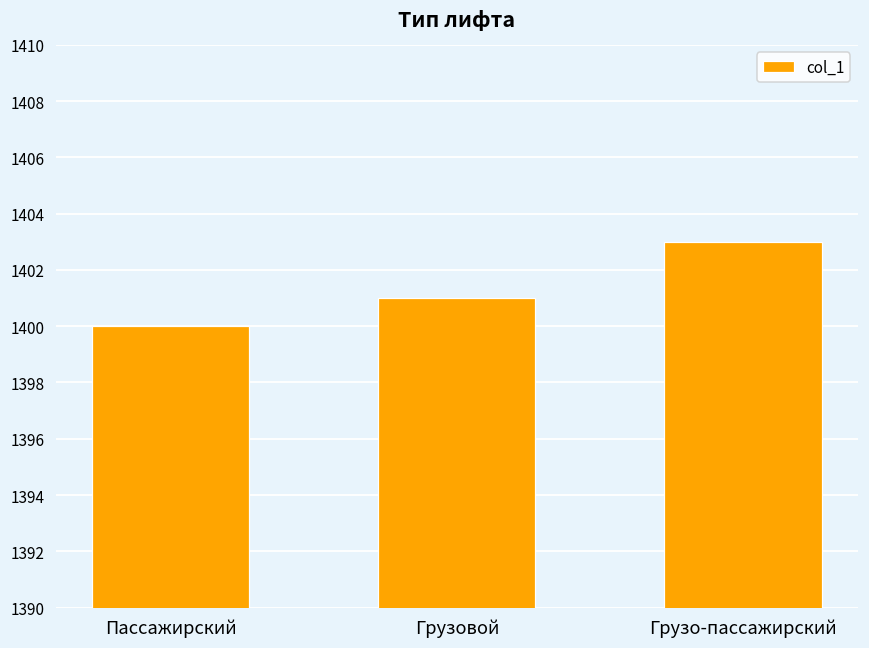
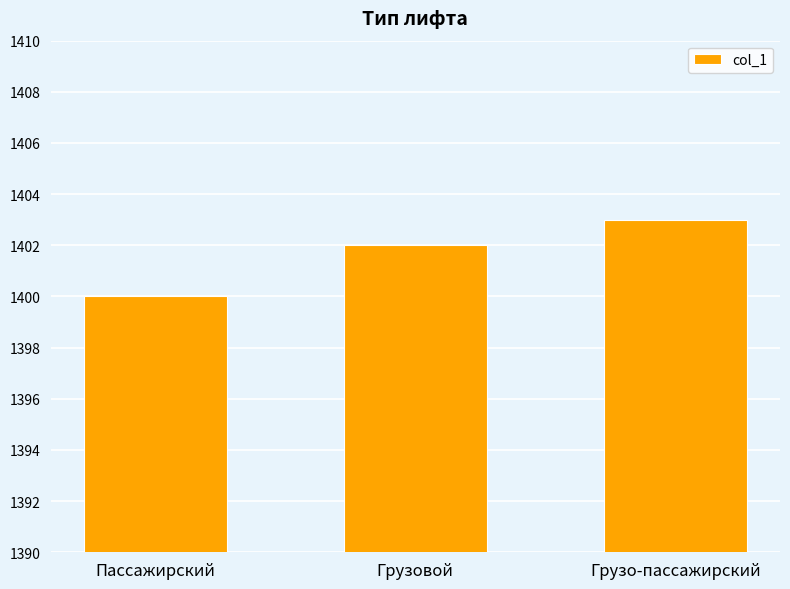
  {
    "Пассажирский": 1400,
-   "Грузовой": 1401,
+   "Грузовой": 1402,
    "Грузо-пассажирский": 1403
  }
